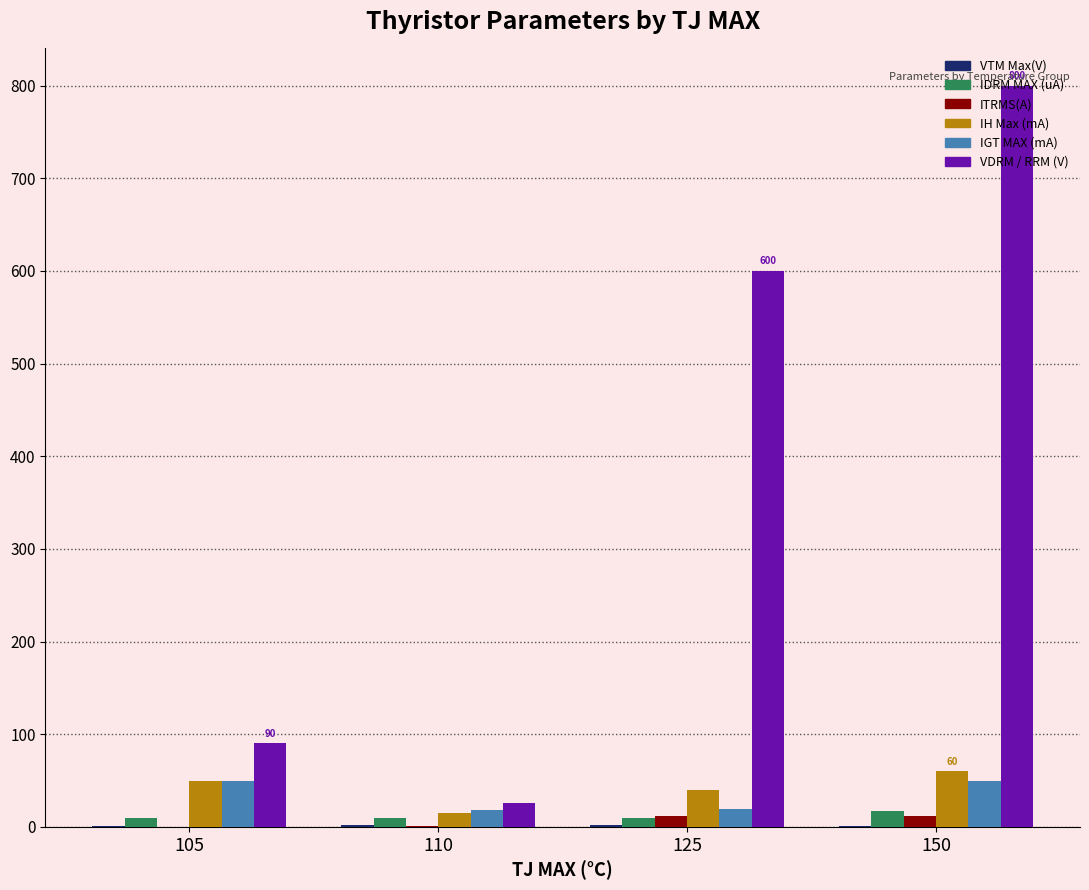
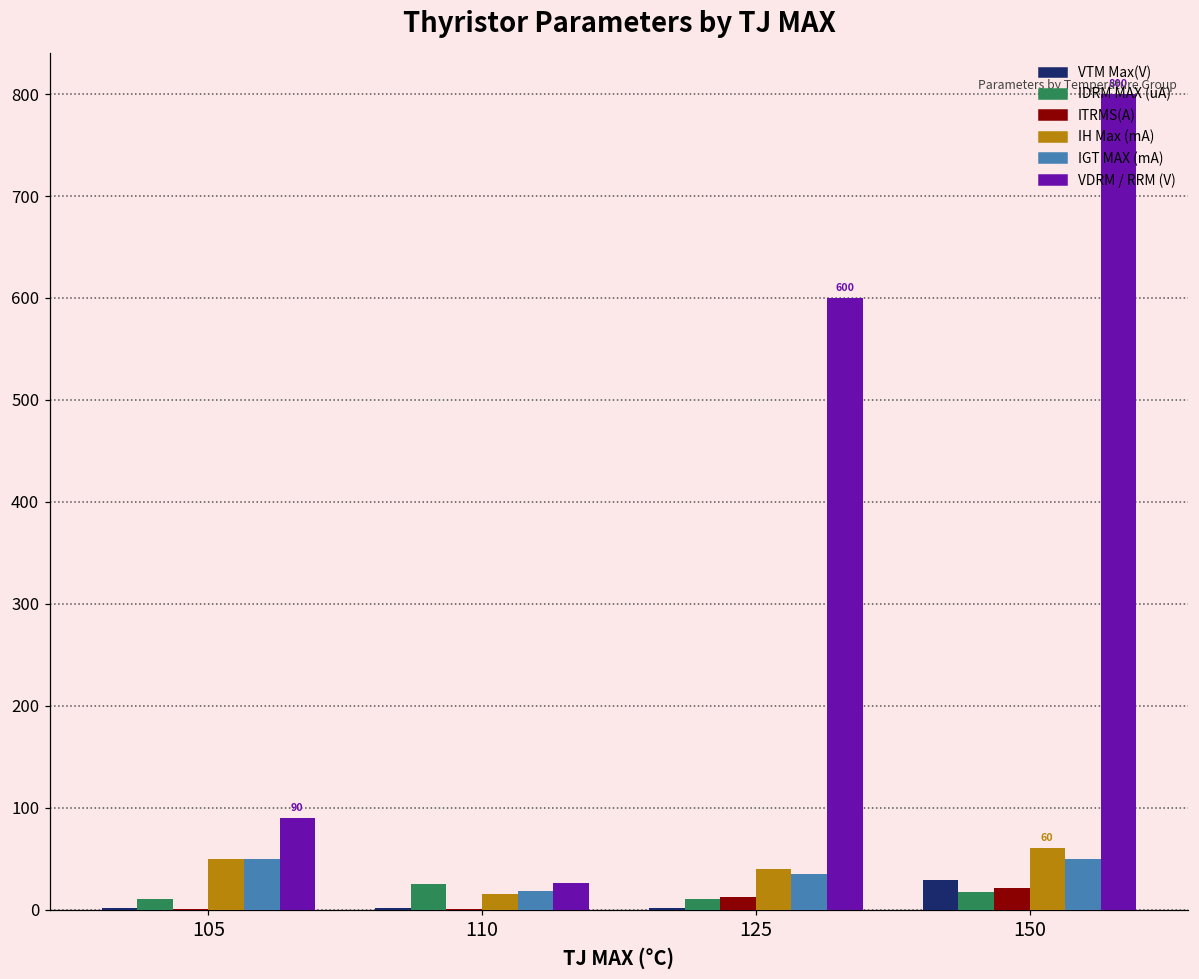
  {
    "VTM Max(V)": {
-     "150": 0
+     "150": 30
    },
    "IDRM MAX (uA)": {
      "105": 10,
-     "110": 10,
+     "110": 30,
      "125": 10,
      "150": 20
    },
    "ITRMS(A)": {
      "125": 10,
-     "150": 10
+     "150": 20
    },
    "IH Max (mA)": {
      "150": 60
    },
    "IGT MAX (mA)": {
      "105": 50,
      "110": 20,
-     "125": 20,
+     "125": 40,
      "150": 50
    },
    "VDRM / RRM (V)": {
      "105": 90,
      "125": 600
    }
  }
